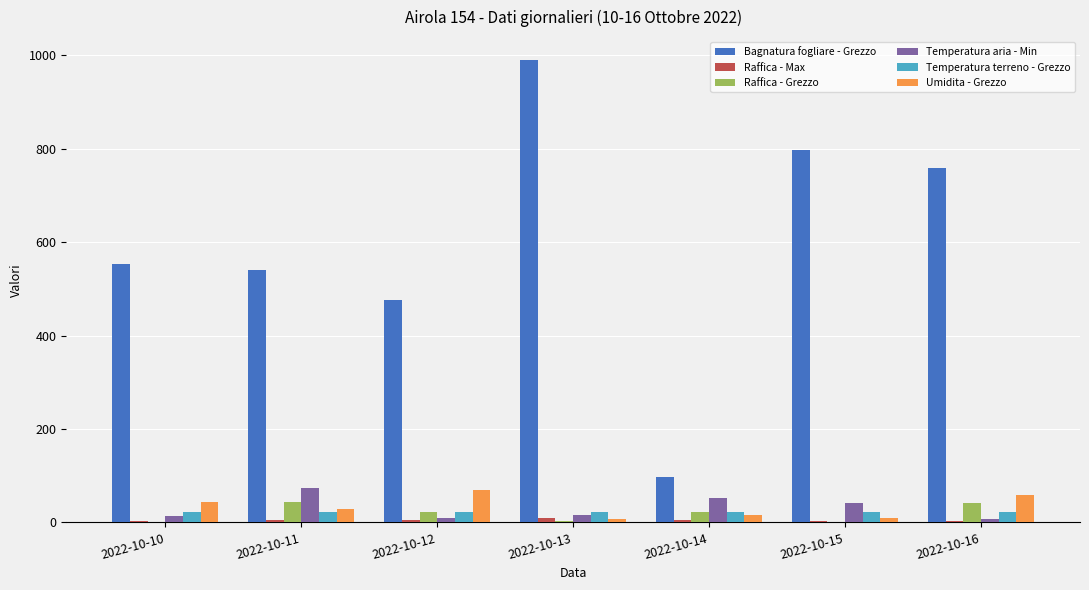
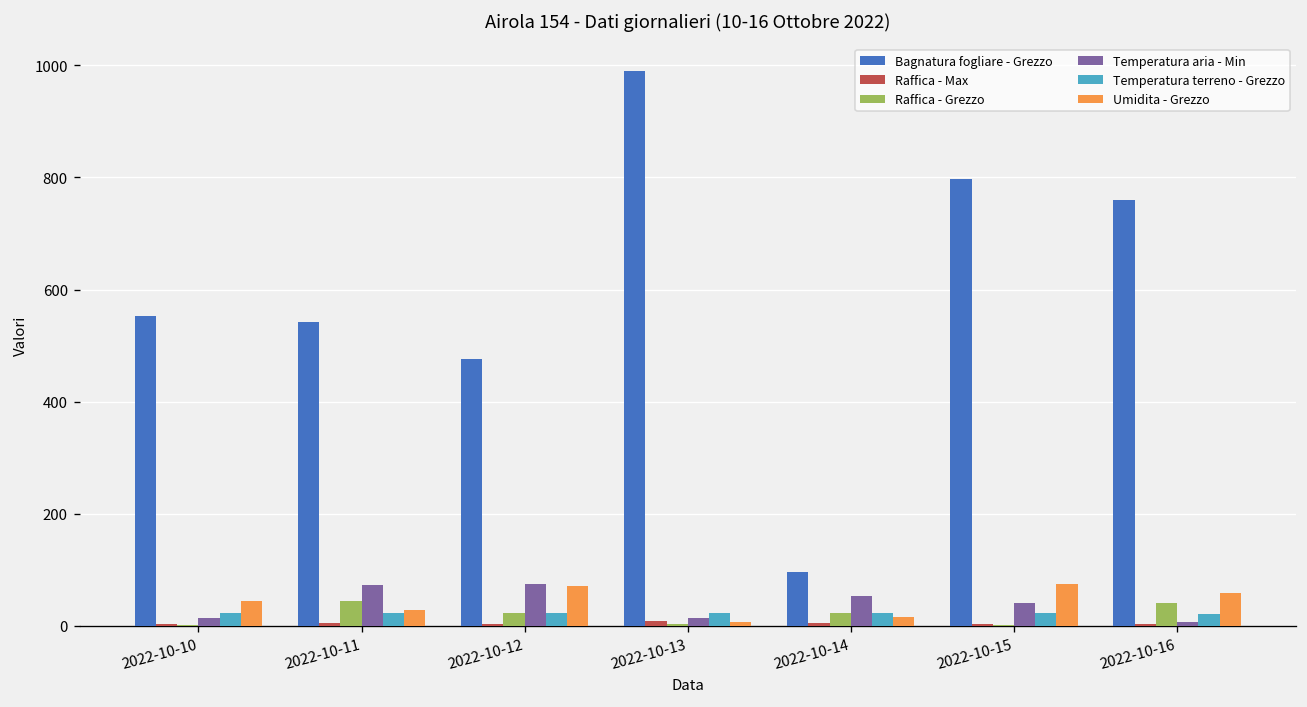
  {
    "Raffica - Max": {
      "2022-10-13": 10
    },
    "Raffica - Grezzo": {
      "2022-10-11": 40,
      "2022-10-12": 20,
      "2022-10-14": 20,
      "2022-10-16": 40
    },
    "Temperatura aria - Min": {
      "2022-10-10": 10,
      "2022-10-11": 70,
-     "2022-10-12": 10,
+     "2022-10-12": 70,
      "2022-10-13": 10,
      "2022-10-14": 50,
      "2022-10-15": 40,
      "2022-10-16": 10
    },
    "Umidita - Grezzo": {
      "2022-10-10": 40,
      "2022-10-11": 30,
      "2022-10-12": 70,
      "2022-10-13": 10,
      "2022-10-14": 20,
-     "2022-10-15": 10,
+     "2022-10-15": 70,
      "2022-10-16": 60
    }
  }
